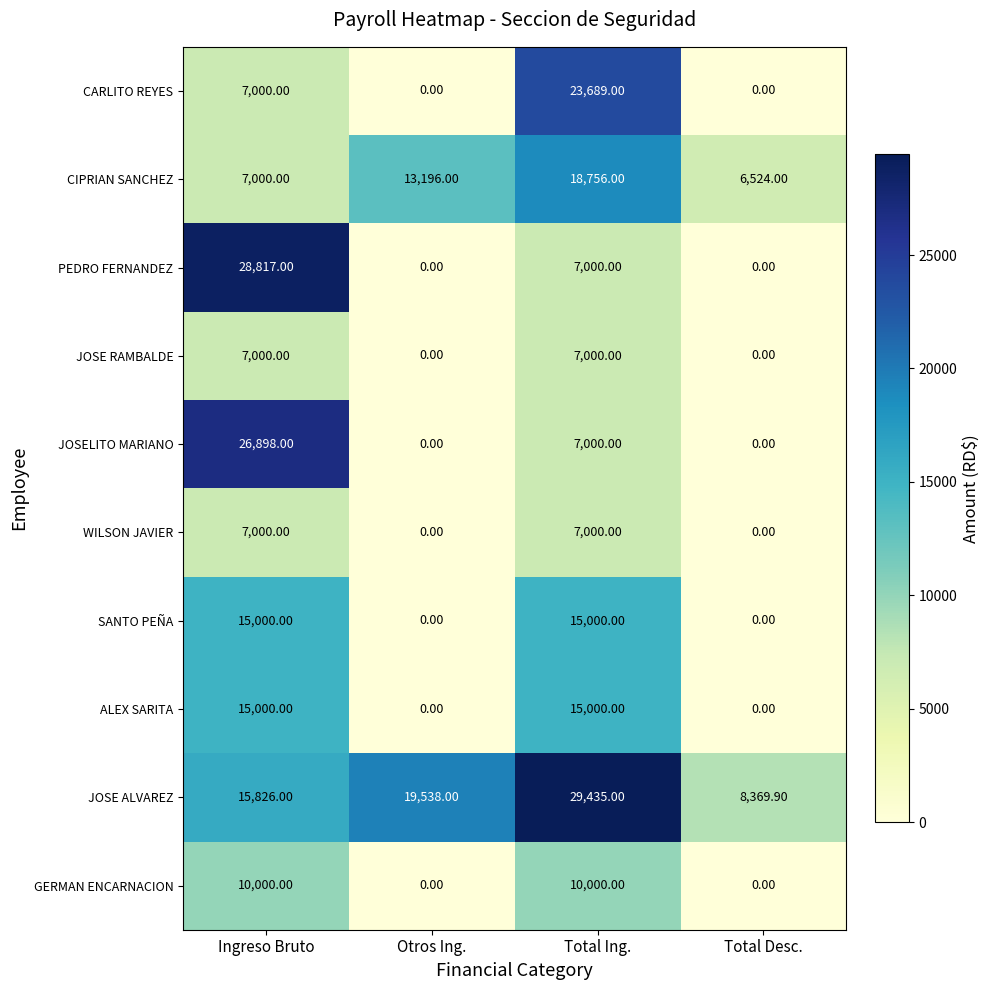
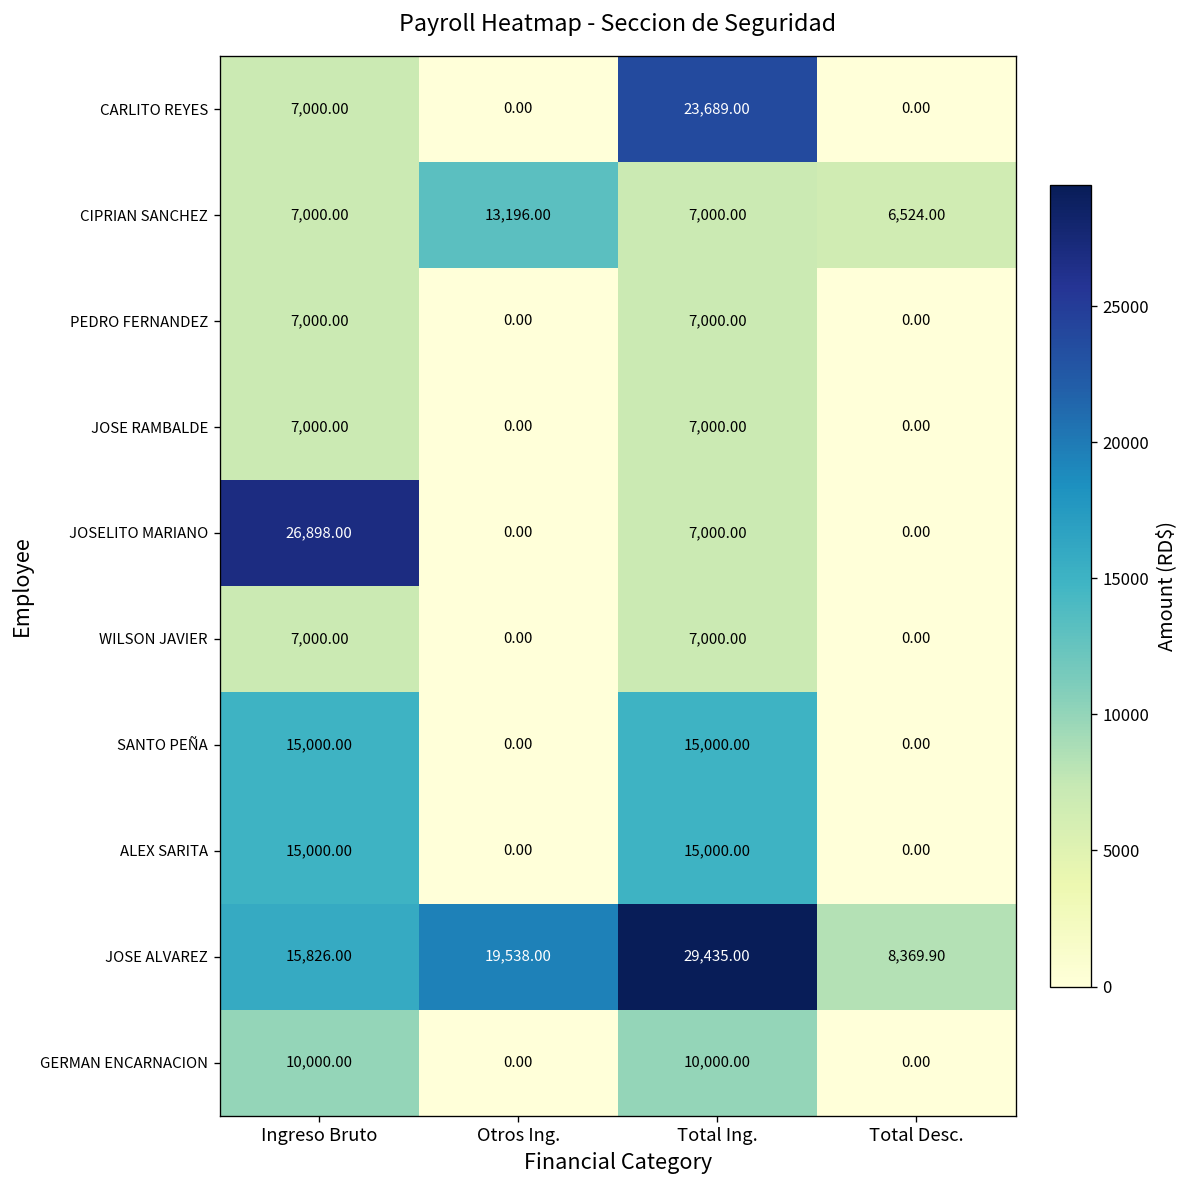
  {
    "CARLITO REYES": {
      "Ingreso Bruto": "7,000.00",
      "Otros Ing.": "0.00",
      "Total Ing.": "23,689.00",
      "Total Desc.": "0.00"
    },
    "CIPRIAN SANCHEZ": {
      "Ingreso Bruto": "7,000.00",
      "Otros Ing.": "13,196.00",
-     "Total Ing.": "18,756.00",
+     "Total Ing.": "7,000.00",
      "Total Desc.": "6,524.00"
    },
    "PEDRO FERNANDEZ": {
-     "Ingreso Bruto": "28,817.00",
+     "Ingreso Bruto": "7,000.00",
      "Otros Ing.": "0.00",
      "Total Ing.": "7,000.00",
      "Total Desc.": "0.00"
    },
    "JOSE RAMBALDE": {
      "Ingreso Bruto": "7,000.00",
      "Otros Ing.": "0.00",
      "Total Ing.": "7,000.00",
      "Total Desc.": "0.00"
    },
    "JOSELITO MARIANO": {
      "Ingreso Bruto": "26,898.00",
      "Otros Ing.": "0.00",
      "Total Ing.": "7,000.00",
      "Total Desc.": "0.00"
    },
    "WILSON JAVIER": {
      "Ingreso Bruto": "7,000.00",
      "Otros Ing.": "0.00",
      "Total Ing.": "7,000.00",
      "Total Desc.": "0.00"
    },
    "SANTO PEÑA": {
      "Ingreso Bruto": "15,000.00",
      "Otros Ing.": "0.00",
      "Total Ing.": "15,000.00",
      "Total Desc.": "0.00"
    },
    "ALEX SARITA": {
      "Ingreso Bruto": "15,000.00",
      "Otros Ing.": "0.00",
      "Total Ing.": "15,000.00",
      "Total Desc.": "0.00"
    },
    "JOSE ALVAREZ": {
      "Ingreso Bruto": "15,826.00",
      "Otros Ing.": "19,538.00",
      "Total Ing.": "29,435.00",
      "Total Desc.": "8,369.90"
    },
    "GERMAN ENCARNACION": {
      "Ingreso Bruto": "10,000.00",
      "Otros Ing.": "0.00",
      "Total Ing.": "10,000.00",
      "Total Desc.": "0.00"
    }
  }
